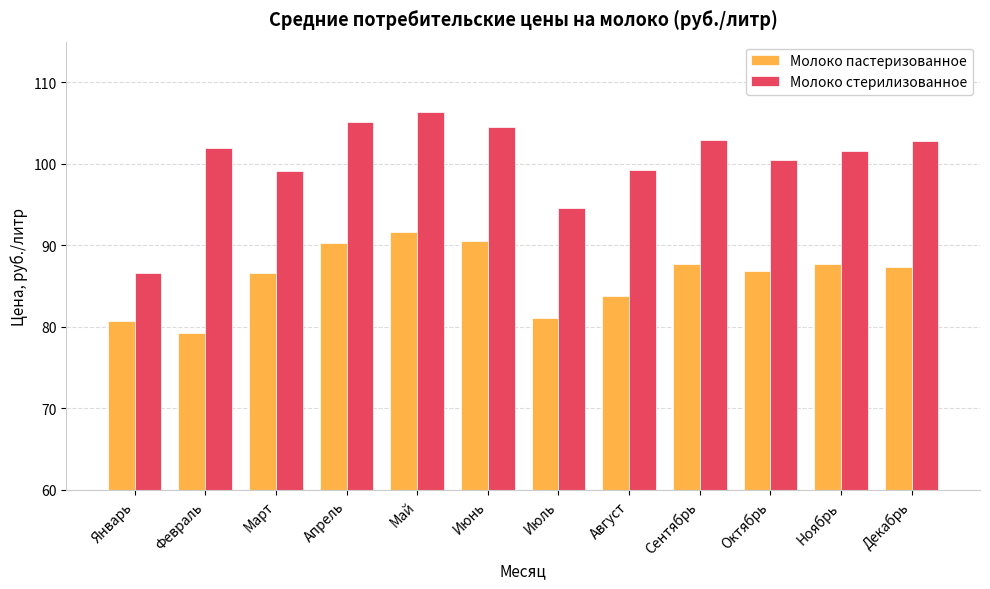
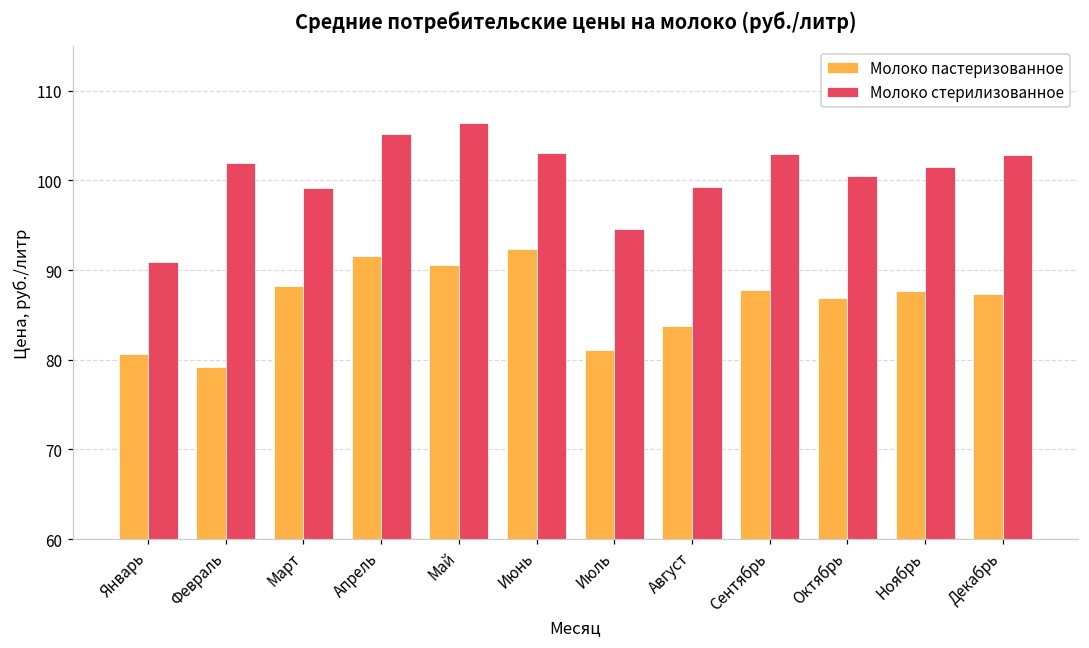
  {
    "Молоко пастеризованное": {
      "Январь": 81,
      "Февраль": 79,
-     "Март": 87,
-     "Апрель": 90,
-     "Май": 92,
-     "Июнь": 91,
+     "Март": 88,
+     "Апрель": 92,
+     "Май": 91,
+     "Июнь": 92,
      "Июль": 81,
      "Август": 84,
      "Сентябрь": 88,
      "Октябрь": 87,
      "Ноябрь": 88,
      "Декабрь": 87
    },
    "Молоко стерилизованное": {
-     "Январь": 87,
+     "Январь": 91,
      "Февраль": 102,
      "Март": 99,
      "Апрель": 105,
      "Май": 106,
-     "Июнь": 105,
+     "Июнь": 103,
      "Июль": 95,
      "Август": 99,
      "Сентябрь": 103,
      "Октябрь": 100,
      "Ноябрь": 102,
      "Декабрь": 103
    }
  }
